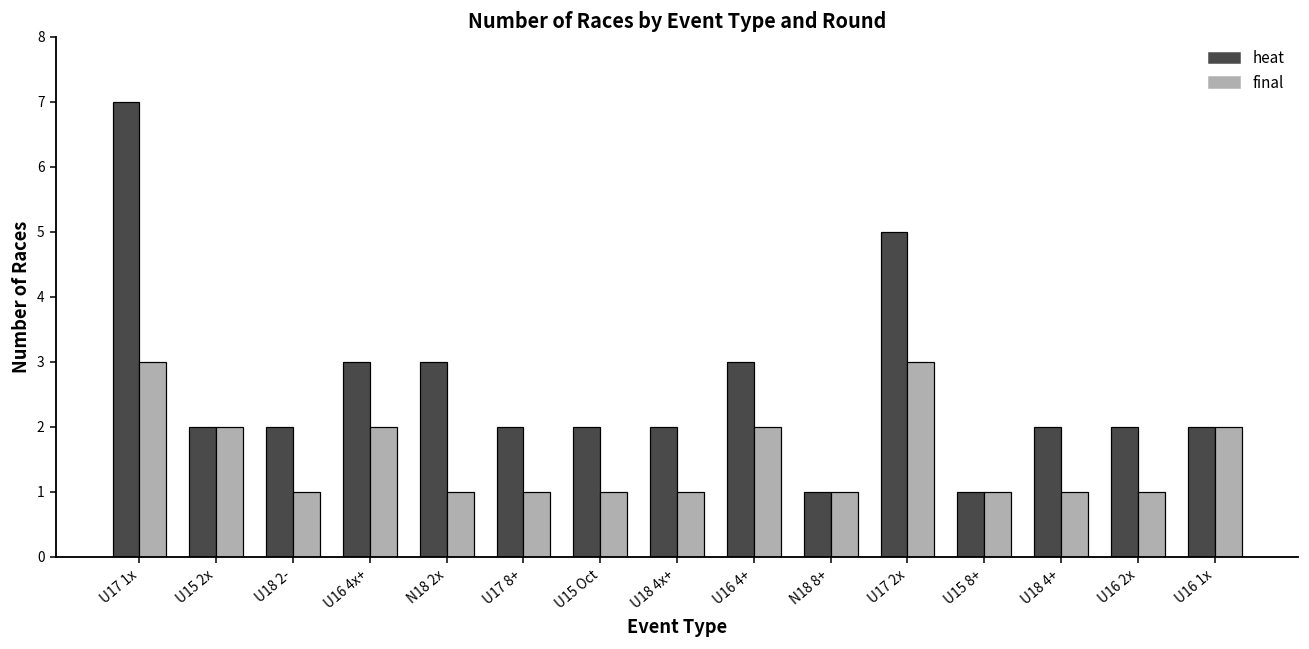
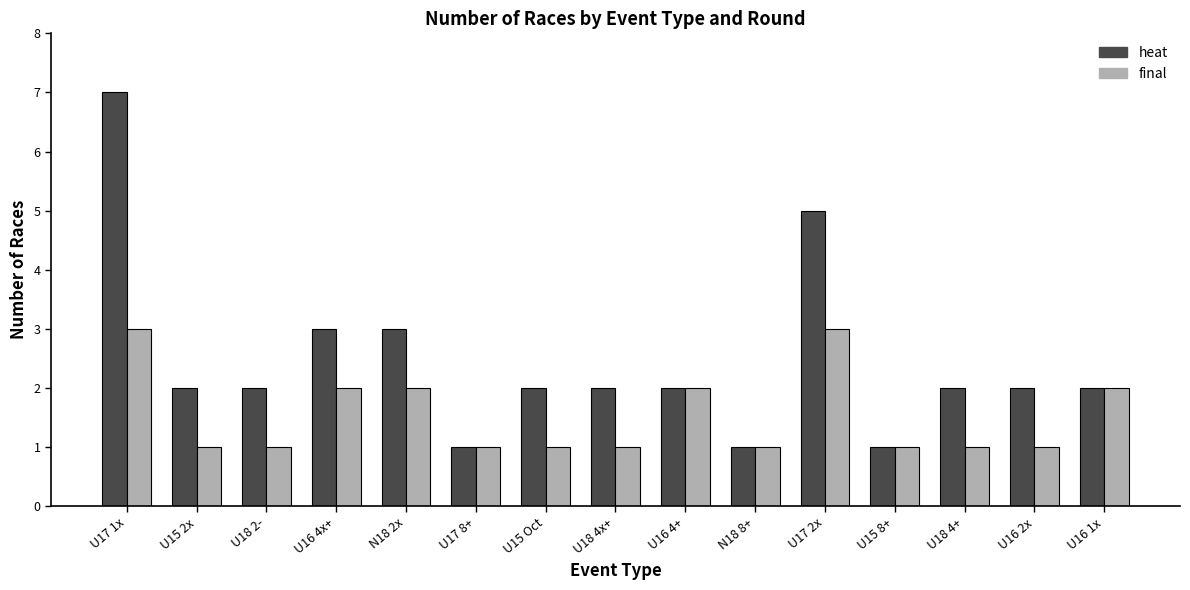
  {
    "heat": {
      "U17 1x": 7,
      "U15 2x": 2,
      "U18 2-": 2,
      "U16 4x+": 3,
      "N18 2x": 3,
-     "U17 8+": 2,
+     "U17 8+": 1,
      "U15 Oct": 2,
      "U18 4x+": 2,
-     "U16 4+": 3,
+     "U16 4+": 2,
      "N18 8+": 1,
      "U17 2x": 5,
      "U15 8+": 1,
      "U18 4+": 2,
      "U16 2x": 2,
      "U16 1x": 2
    },
    "final": {
      "U17 1x": 3,
-     "U15 2x": 2,
+     "U15 2x": 1,
      "U18 2-": 1,
      "U16 4x+": 2,
-     "N18 2x": 1,
+     "N18 2x": 2,
      "U17 8+": 1,
      "U15 Oct": 1,
      "U18 4x+": 1,
      "U16 4+": 2,
      "N18 8+": 1,
      "U17 2x": 3,
      "U15 8+": 1,
      "U18 4+": 1,
      "U16 2x": 1,
      "U16 1x": 2
    }
  }
